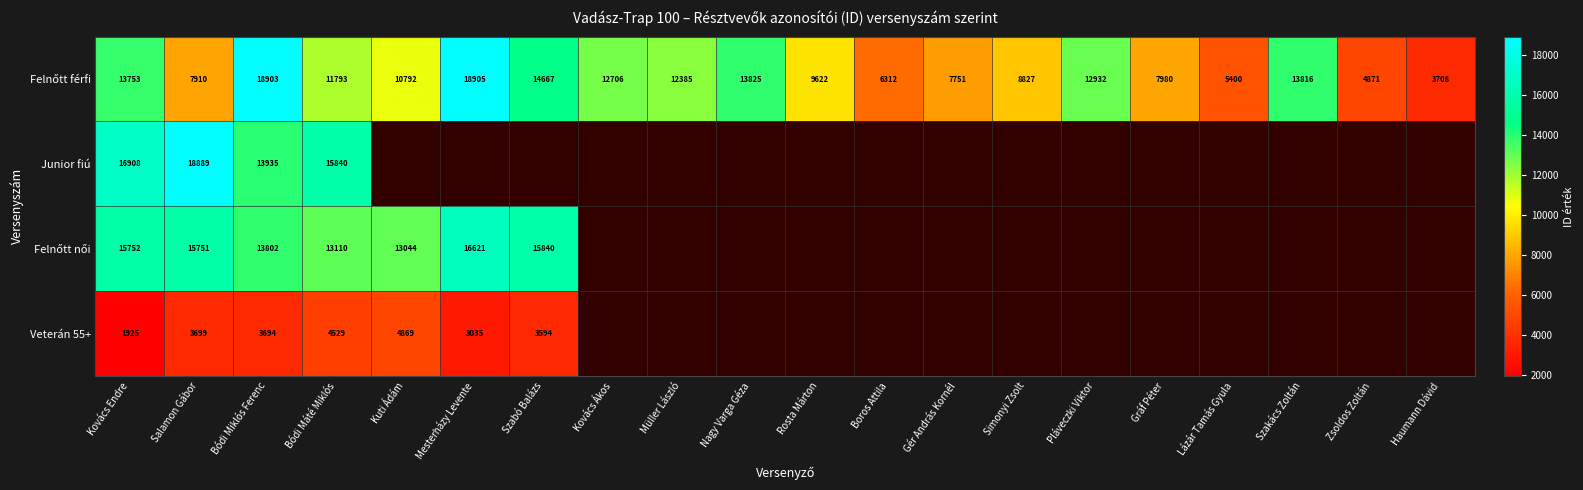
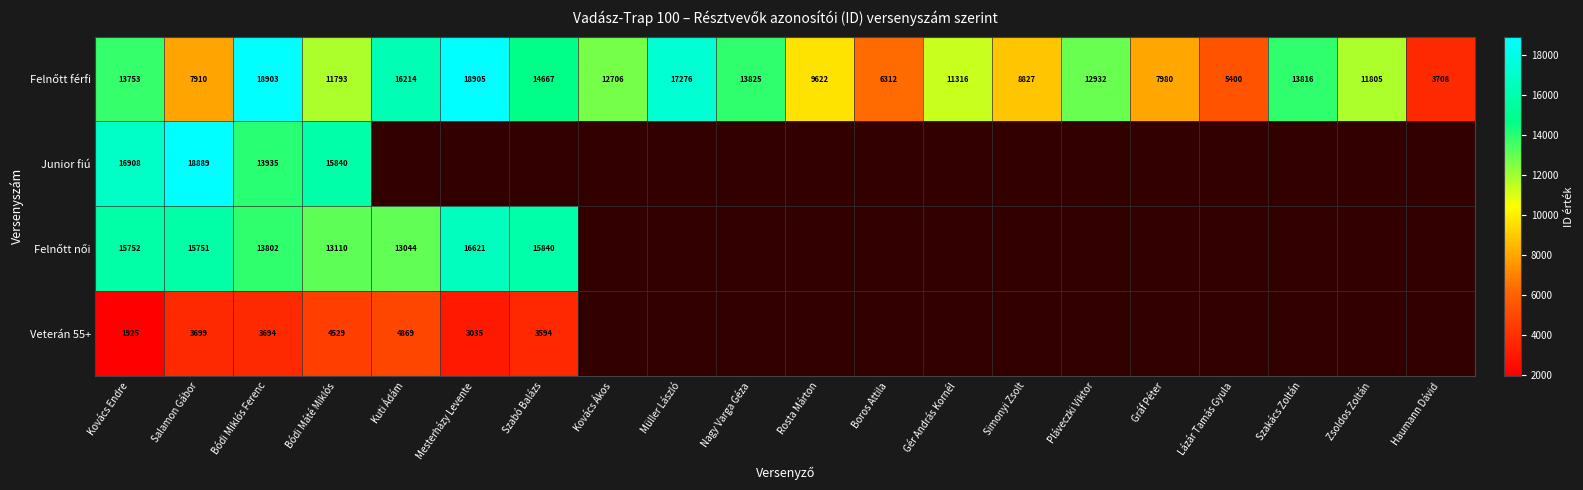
  {
    "Felnőtt férfi": {
      "Kovács Endre": 13753,
      "Salamon Gábor": 7910,
      "Bódi Miklós Ferenc": 18903,
      "Bódi Máté Miklós": 11793,
-     "Kuti Ádám": 10792,
+     "Kuti Ádám": 16214,
      "Mesterházy Levente": 18905,
      "Szabó Balázs": 14667,
      "Kovács Ákos": 12706,
-     "Müller László": 12385,
+     "Müller László": 17276,
      "Nagy Varga Géza": 13825,
      "Rosta Márton": 9622,
      "Boros Attila": 6312,
-     "Gér András Kornél": 7751,
+     "Gér András Kornél": 11316,
      "Simonyi Zsolt": 8827,
      "Pláveczki Viktor": 12932,
      "Gráf Péter": 7980,
      "Lázár Tamás Gyula": 5400,
      "Szakács Zoltán": 13816,
-     "Zsoldos Zoltán": 4871,
+     "Zsoldos Zoltán": 11805,
      "Haumann Dávid": 3708
    },
    "Junior fiú": {
      "Kovács Endre": 16908,
      "Salamon Gábor": 18889,
      "Bódi Miklós Ferenc": 13935,
      "Bódi Máté Miklós": 15840
    },
    "Felnőtt női": {
      "Kovács Endre": 15752,
      "Salamon Gábor": 15751,
      "Bódi Miklós Ferenc": 13802,
      "Bódi Máté Miklós": 13110,
      "Kuti Ádám": 13044,
      "Mesterházy Levente": 16621,
      "Szabó Balázs": 15840
    },
    "Veterán 55+": {
      "Kovács Endre": 1925,
      "Salamon Gábor": 3699,
      "Bódi Miklós Ferenc": 3694,
      "Bódi Máté Miklós": 4529,
      "Kuti Ádám": 4869,
      "Mesterházy Levente": 3035,
      "Szabó Balázs": 3594
    }
  }
